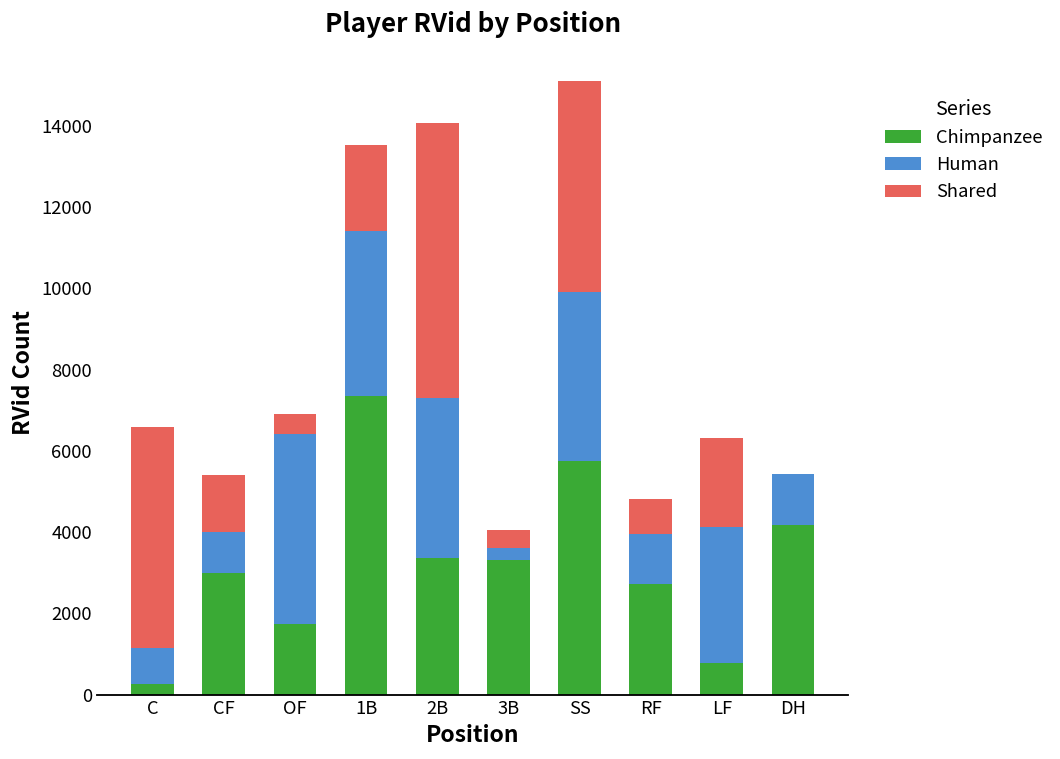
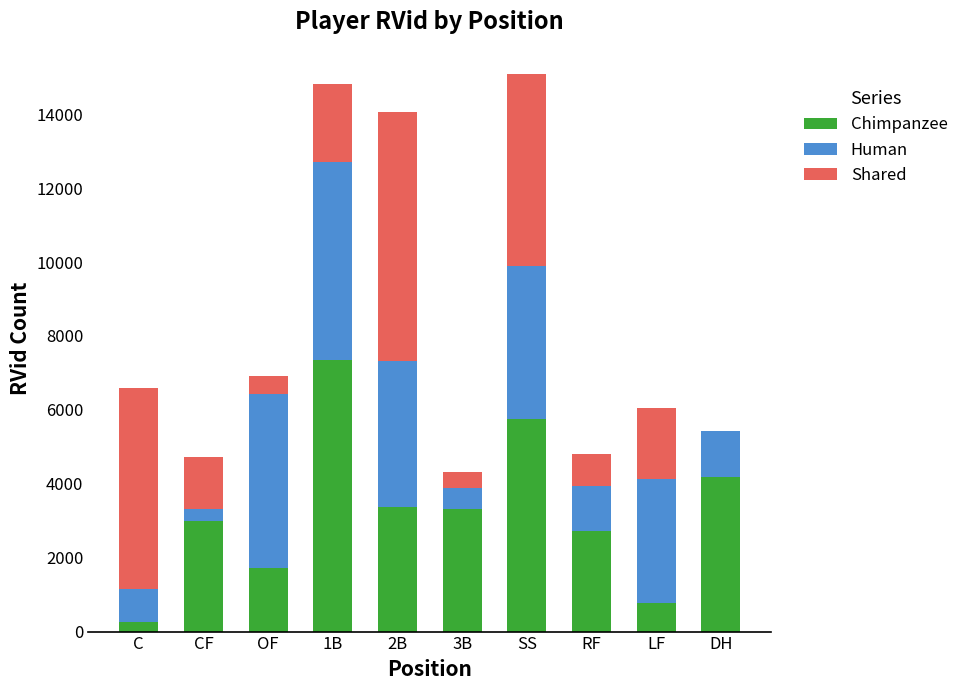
  {
    "Chimpanzee": {
      "C": 300,
      "CF": 3000,
      "OF": 1700,
      "1B": 7300,
      "2B": 3400,
      "3B": 3300,
      "SS": 5800,
      "RF": 2700,
      "LF": 800,
      "DH": 4200
    },
    "Human": {
      "C": 900,
-     "CF": 1000,
+     "CF": 300,
      "OF": 4700,
-     "1B": 4100,
+     "1B": 5400,
      "2B": 3900,
-     "3B": 300,
+     "3B": 600,
      "SS": 4100,
      "RF": 1200,
      "LF": 3400,
      "DH": 1300
    },
    "Shared": {
      "C": 5400,
      "CF": 1400,
      "OF": 500,
      "1B": 2100,
      "2B": 6800,
      "3B": 400,
      "SS": 5200,
      "RF": 900,
-     "LF": 2200,
+     "LF": 1900,
      "DH": 0
    }
  }
